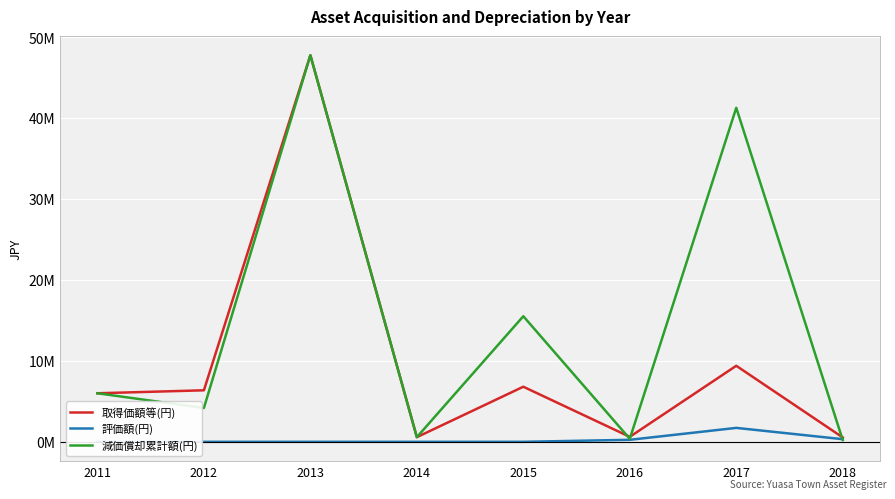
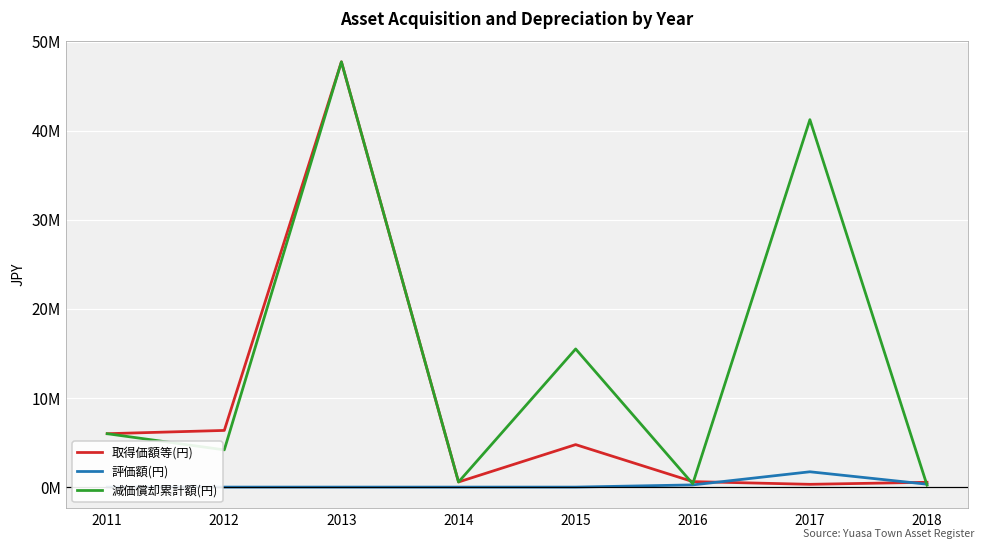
  {
    "取得価額等(円)": {
      "2012": 6000000,
-     "2015": 7000000,
-     "2017": 9000000
+     "2015": 5000000,
+     "2017": 0
    },
    "評価額(円)": {
      "2012": 0,
      "2013": 0,
      "2014": 0,
      "2015": 0,
      "2017": 2000000
    },
    "減価償却累計額(円)": {
      "2012": 4000000,
      "2015": 16000000,
      "2017": 41000000
    }
  }
